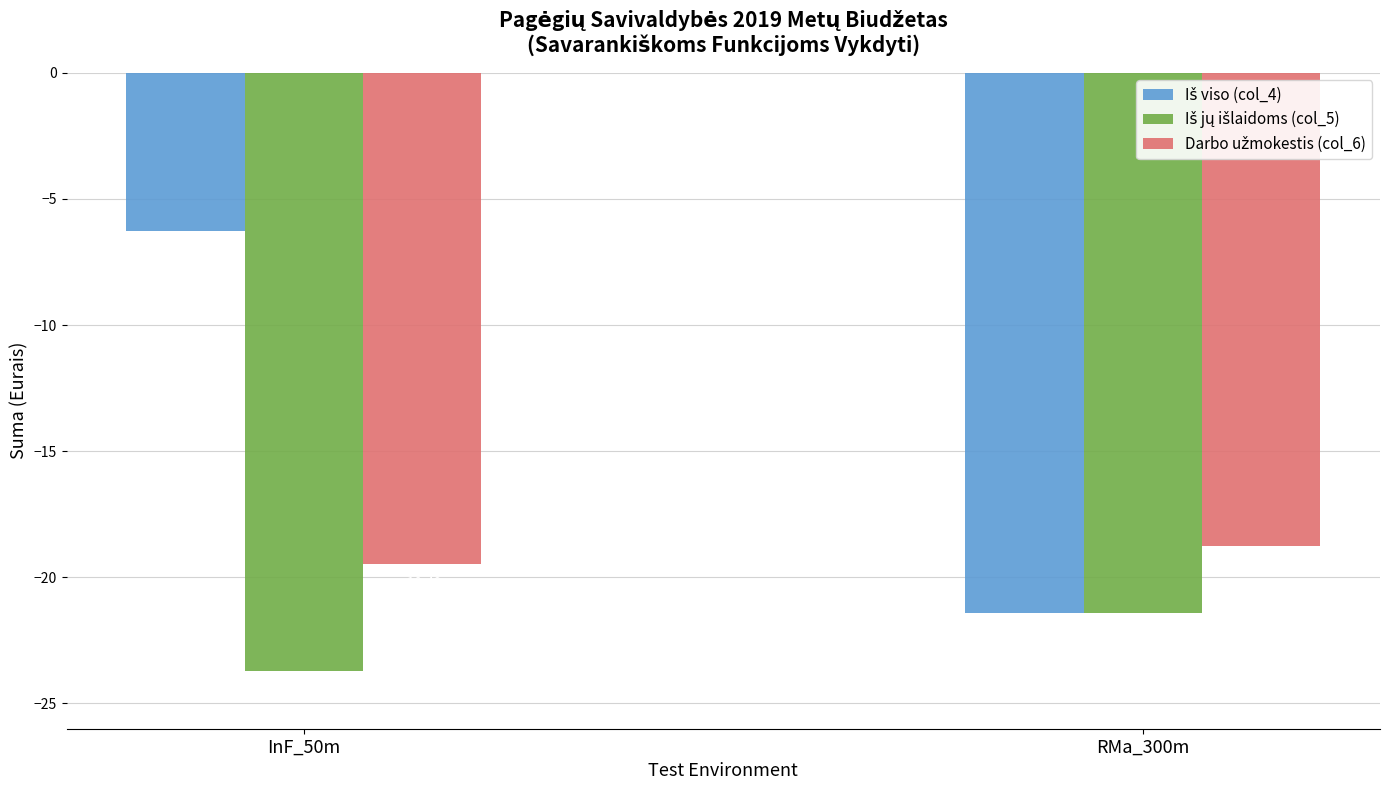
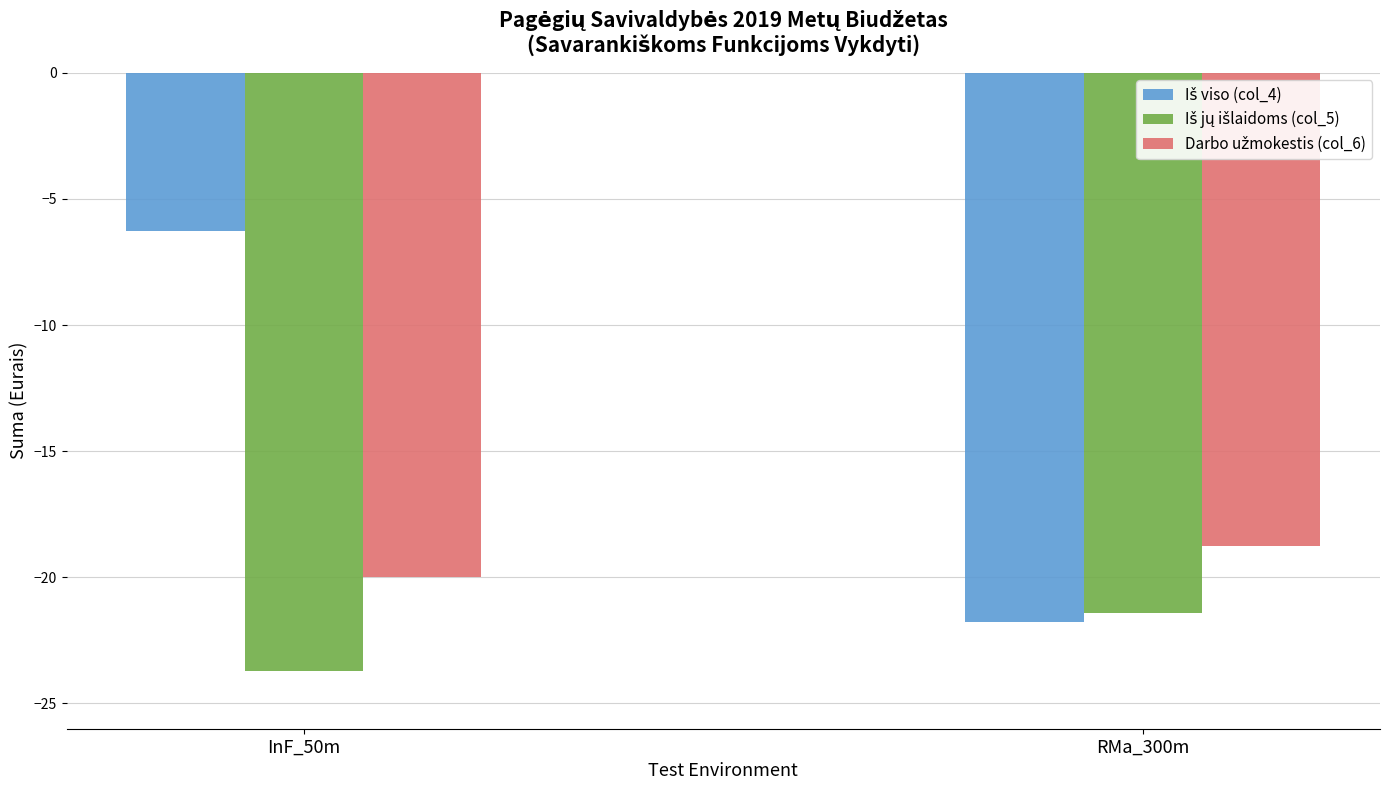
  {
    "Iš viso (col_4)": {
      "InF_50m": -6.3,
-     "RMa_300m": -21.4
+     "RMa_300m": -21.8
    },
    "Iš jų išlaidoms (col_5)": {
      "InF_50m": -23.7,
      "RMa_300m": -21.4
    },
    "Darbo užmokestis (col_6)": {
-     "InF_50m": -19.5,
+     "InF_50m": -20.0,
      "RMa_300m": -18.8
    }
  }
